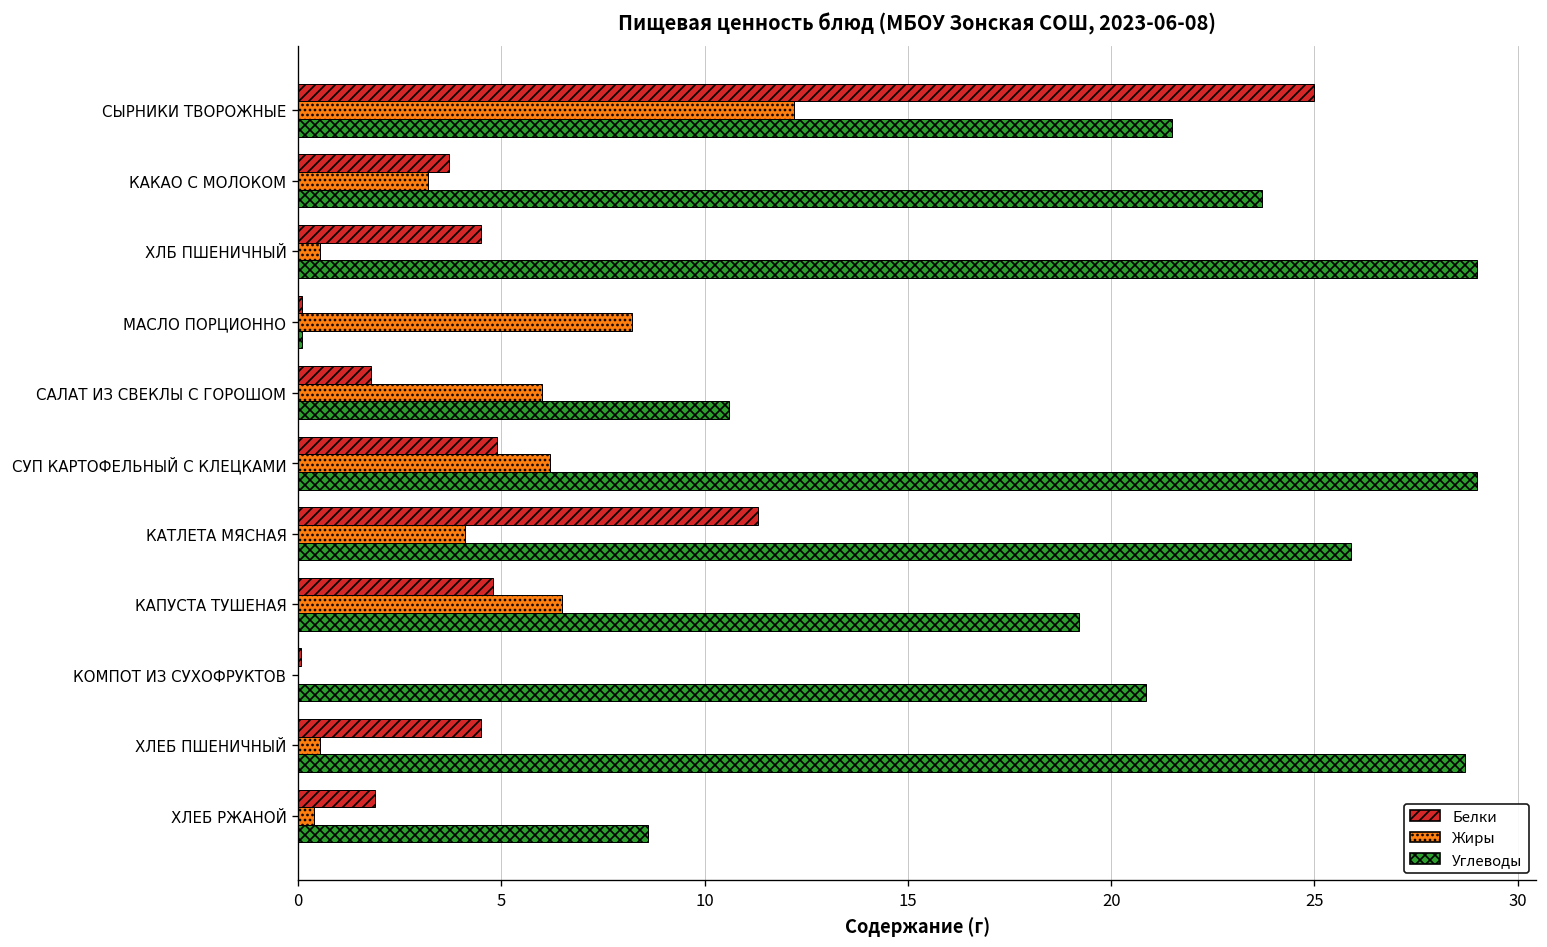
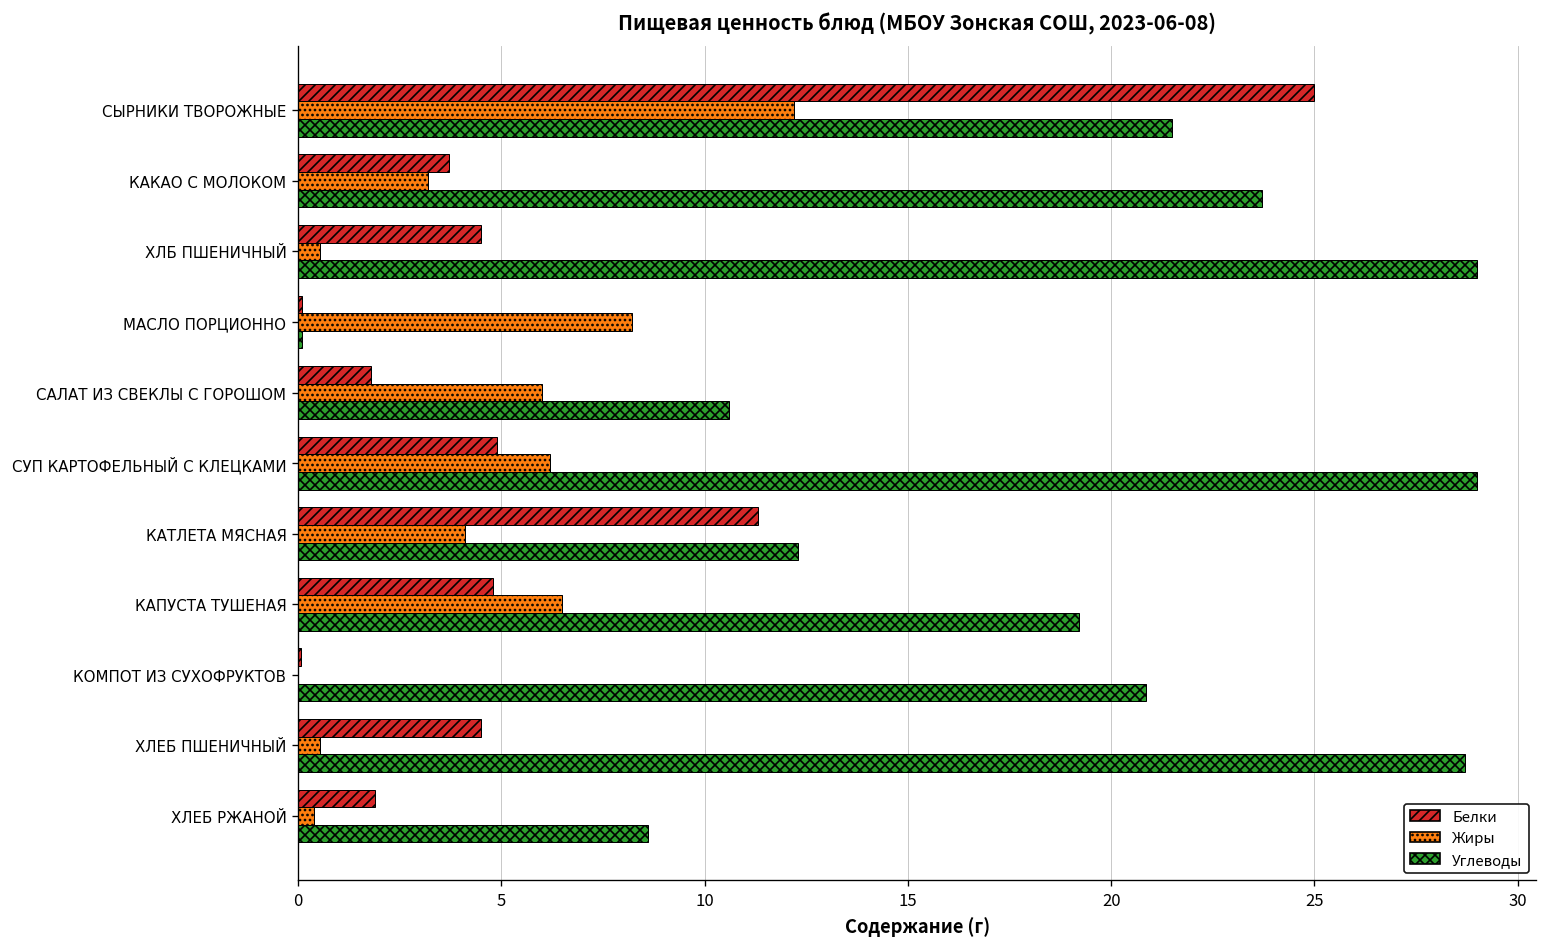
  {
    "Белки": {
      "СЫРНИКИ ТВОРОЖНЫЕ": 25.0,
      "КАКАО С МОЛОКОМ": 3.7,
      "ХЛБ ПШЕНИЧНЫЙ": 4.5,
      "МАСЛО ПОРЦИОННО": 0.1,
      "САЛАТ ИЗ СВЕКЛЫ С ГОРОШОМ": 1.8,
      "СУП КАРТОФЕЛЬНЫЙ С КЛЕЦКАМИ": 4.9,
      "КАТЛЕТА МЯСНАЯ": 11.3,
      "КАПУСТА ТУШЕНАЯ": 4.8,
      "КОМПОТ ИЗ СУХОФРУКТОВ": 0.1,
      "ХЛЕБ ПШЕНИЧНЫЙ": 4.5,
      "ХЛЕБ РЖАНОЙ": 1.9
    },
    "Жиры": {
      "СЫРНИКИ ТВОРОЖНЫЕ": 12.2,
      "КАКАО С МОЛОКОМ": 3.2,
      "ХЛБ ПШЕНИЧНЫЙ": 0.5,
      "МАСЛО ПОРЦИОННО": 8.2,
      "САЛАТ ИЗ СВЕКЛЫ С ГОРОШОМ": 6.0,
      "СУП КАРТОФЕЛЬНЫЙ С КЛЕЦКАМИ": 6.2,
      "КАТЛЕТА МЯСНАЯ": 4.1,
      "КАПУСТА ТУШЕНАЯ": 6.5,
      "КОМПОТ ИЗ СУХОФРУКТОВ": 0.0,
      "ХЛЕБ ПШЕНИЧНЫЙ": 0.5,
      "ХЛЕБ РЖАНОЙ": 0.4
    },
    "Углеводы": {
      "СЫРНИКИ ТВОРОЖНЫЕ": 21.5,
      "КАКАО С МОЛОКОМ": 23.7,
      "ХЛБ ПШЕНИЧНЫЙ": 29.0,
      "МАСЛО ПОРЦИОННО": 0.1,
      "САЛАТ ИЗ СВЕКЛЫ С ГОРОШОМ": 10.6,
      "СУП КАРТОФЕЛЬНЫЙ С КЛЕЦКАМИ": 29.0,
-     "КАТЛЕТА МЯСНАЯ": 25.9,
+     "КАТЛЕТА МЯСНАЯ": 12.3,
      "КАПУСТА ТУШЕНАЯ": 19.2,
      "КОМПОТ ИЗ СУХОФРУКТОВ": 20.9,
      "ХЛЕБ ПШЕНИЧНЫЙ": 28.7,
      "ХЛЕБ РЖАНОЙ": 8.6
    }
  }
